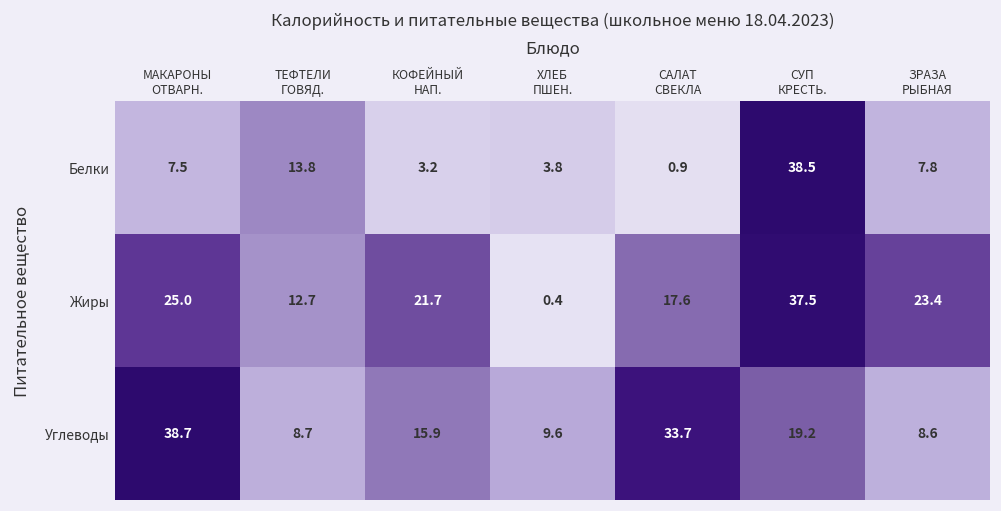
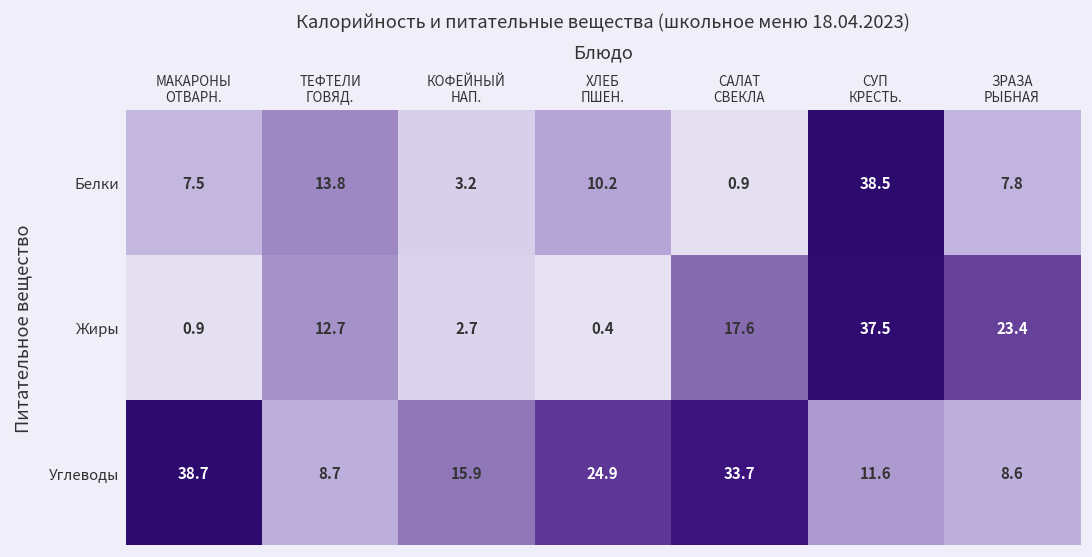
  {
    "Белки": {
      "МАКАРОНЫ ОТВАРН.": 7.5,
      "ТЕФТЕЛИ ГОВЯД.": 13.8,
      "КОФЕЙНЫЙ НАП.": 3.2,
-     "ХЛЕБ ПШЕН.": 3.8,
+     "ХЛЕБ ПШЕН.": 10.2,
      "САЛАТ СВЕКЛА": 0.9,
      "СУП КРЕСТЬ.": 38.5,
      "ЗРАЗА РЫБНАЯ": 7.8
    },
    "Жиры": {
-     "МАКАРОНЫ ОТВАРН.": 25.0,
+     "МАКАРОНЫ ОТВАРН.": 0.9,
      "ТЕФТЕЛИ ГОВЯД.": 12.7,
-     "КОФЕЙНЫЙ НАП.": 21.7,
+     "КОФЕЙНЫЙ НАП.": 2.7,
      "ХЛЕБ ПШЕН.": 0.4,
      "САЛАТ СВЕКЛА": 17.6,
      "СУП КРЕСТЬ.": 37.5,
      "ЗРАЗА РЫБНАЯ": 23.4
    },
    "Углеводы": {
      "МАКАРОНЫ ОТВАРН.": 38.7,
      "ТЕФТЕЛИ ГОВЯД.": 8.7,
      "КОФЕЙНЫЙ НАП.": 15.9,
-     "ХЛЕБ ПШЕН.": 9.6,
+     "ХЛЕБ ПШЕН.": 24.9,
      "САЛАТ СВЕКЛА": 33.7,
-     "СУП КРЕСТЬ.": 19.2,
+     "СУП КРЕСТЬ.": 11.6,
      "ЗРАЗА РЫБНАЯ": 8.6
    }
  }
